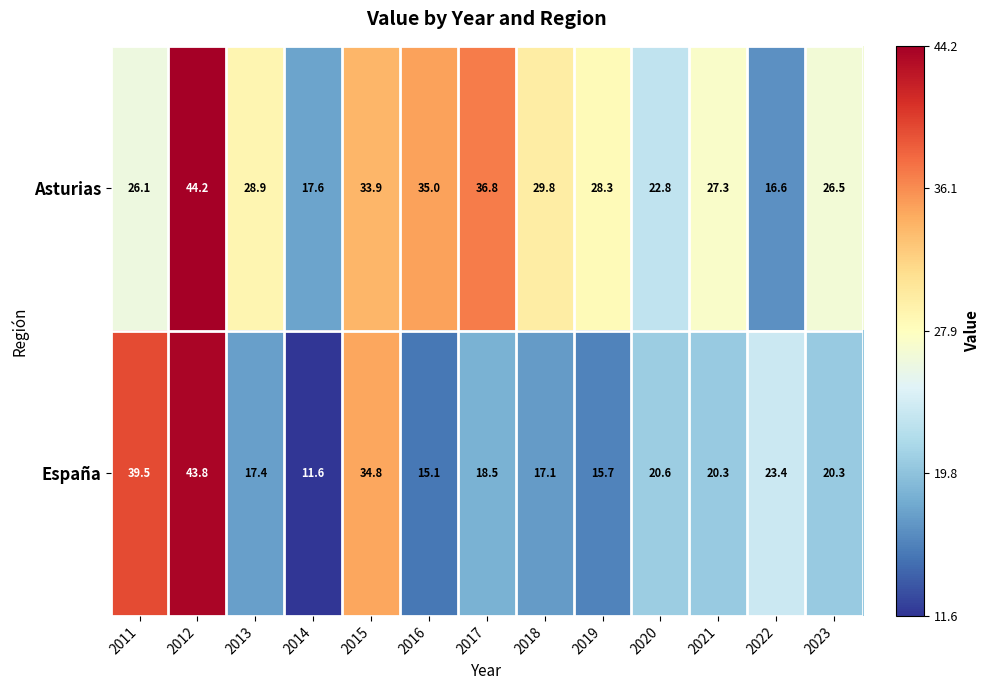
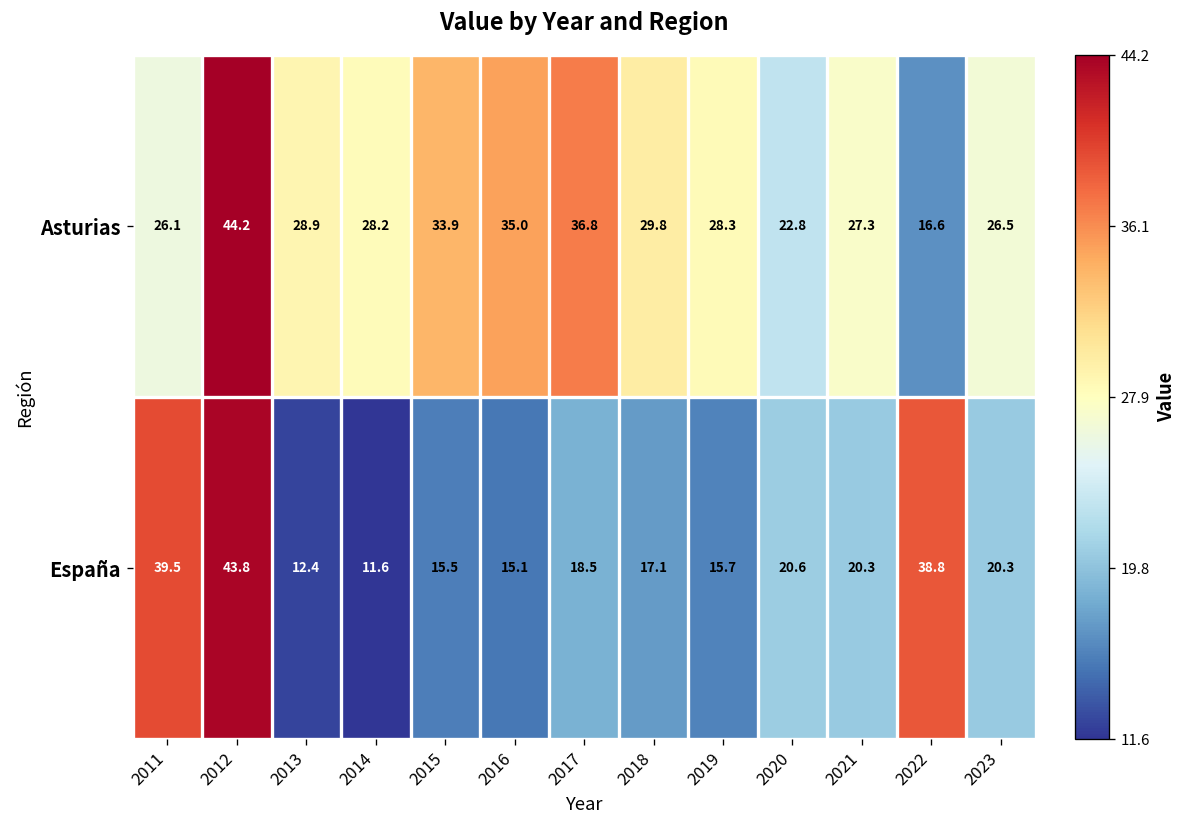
  {
    "Asturias": {
      "2011": 26.1,
      "2012": 44.2,
      "2013": 28.9,
-     "2014": 17.6,
+     "2014": 28.2,
      "2015": 33.9,
      "2016": 35.0,
      "2017": 36.8,
      "2018": 29.8,
      "2019": 28.3,
      "2020": 22.8,
      "2021": 27.3,
      "2022": 16.6,
      "2023": 26.5
    },
    "España": {
      "2011": 39.5,
      "2012": 43.8,
-     "2013": 17.4,
+     "2013": 12.4,
      "2014": 11.6,
-     "2015": 34.8,
+     "2015": 15.5,
      "2016": 15.1,
      "2017": 18.5,
      "2018": 17.1,
      "2019": 15.7,
      "2020": 20.6,
      "2021": 20.3,
-     "2022": 23.4,
+     "2022": 38.8,
      "2023": 20.3
    }
  }
